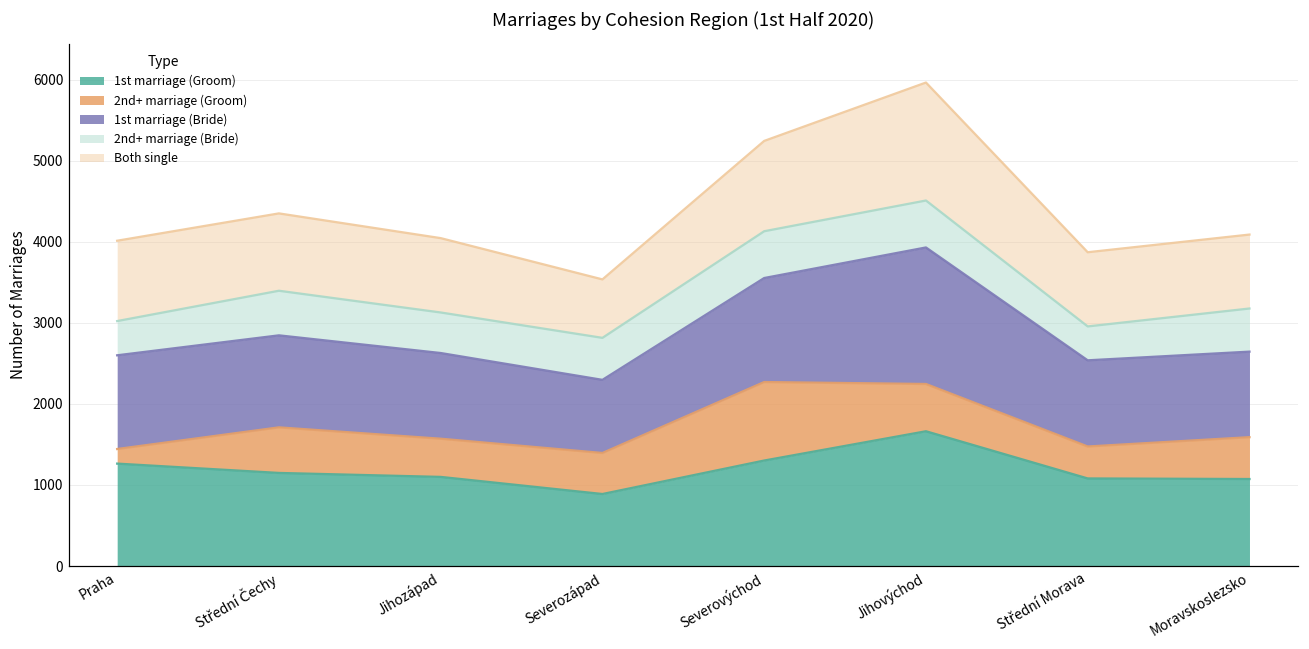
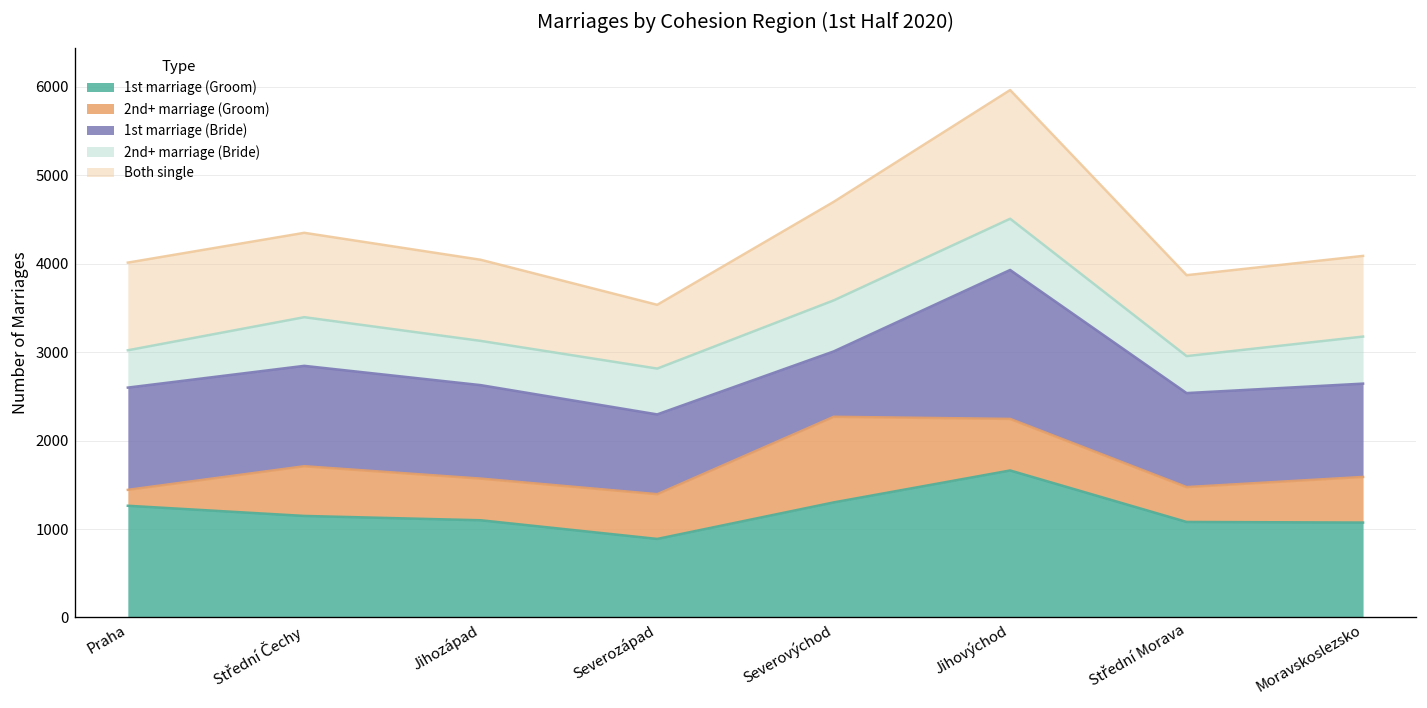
  {
    "1st marriage (Groom)": {
      "Praha": 1300,
      "Střední Čechy": 1100,
      "Jihozápad": 1100,
      "Severozápad": 900,
      "Severovýchod": 1300,
      "Jihovýchod": 1700,
      "Střední Morava": 1100,
      "Moravskoslezsko": 1100
    },
    "2nd+ marriage (Groom)": {
      "Praha": 200,
      "Střední Čechy": 600,
      "Jihozápad": 500,
      "Severozápad": 500,
      "Severovýchod": 1000,
      "Jihovýchod": 600,
      "Střední Morava": 400,
      "Moravskoslezsko": 500
    },
    "1st marriage (Bride)": {
      "Praha": 1200,
      "Střední Čechy": 1100,
      "Jihozápad": 1100,
      "Severozápad": 900,
-     "Severovýchod": 1300,
+     "Severovýchod": 700,
      "Jihovýchod": 1700,
      "Střední Morava": 1100,
      "Moravskoslezsko": 1100
    }
  }
